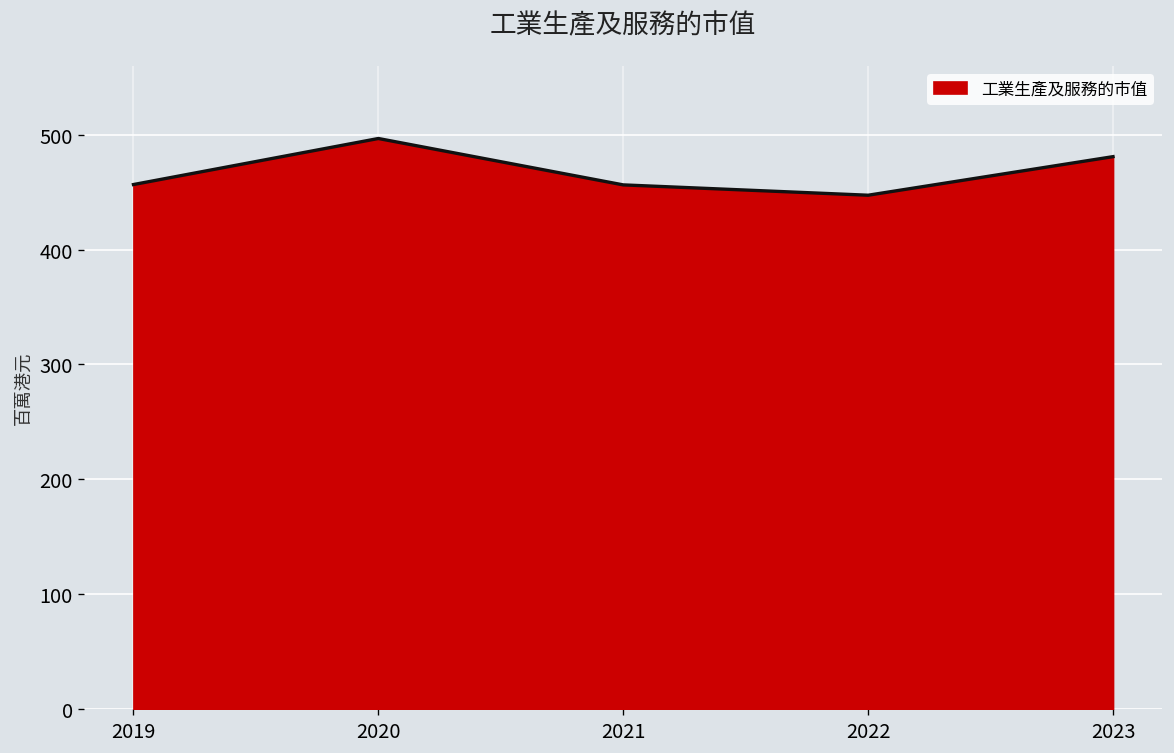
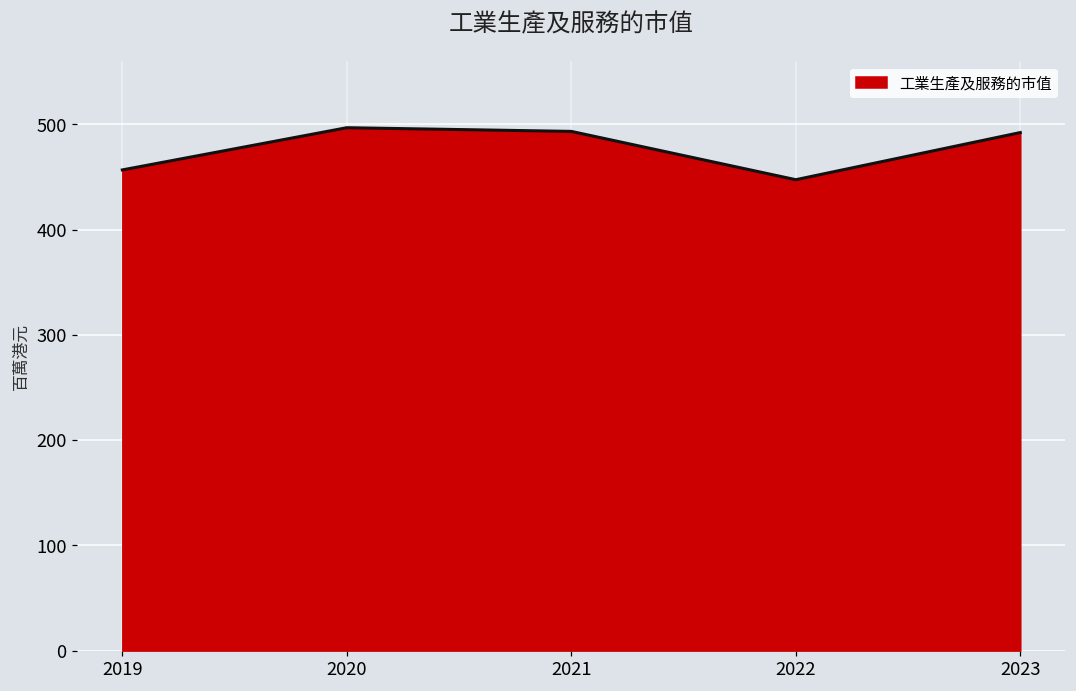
  {
    "2019": 460,
    "2020": 500,
-   "2021": 460,
+   "2021": 490,
    "2022": 450,
-   "2023": 480
+   "2023": 490
  }
